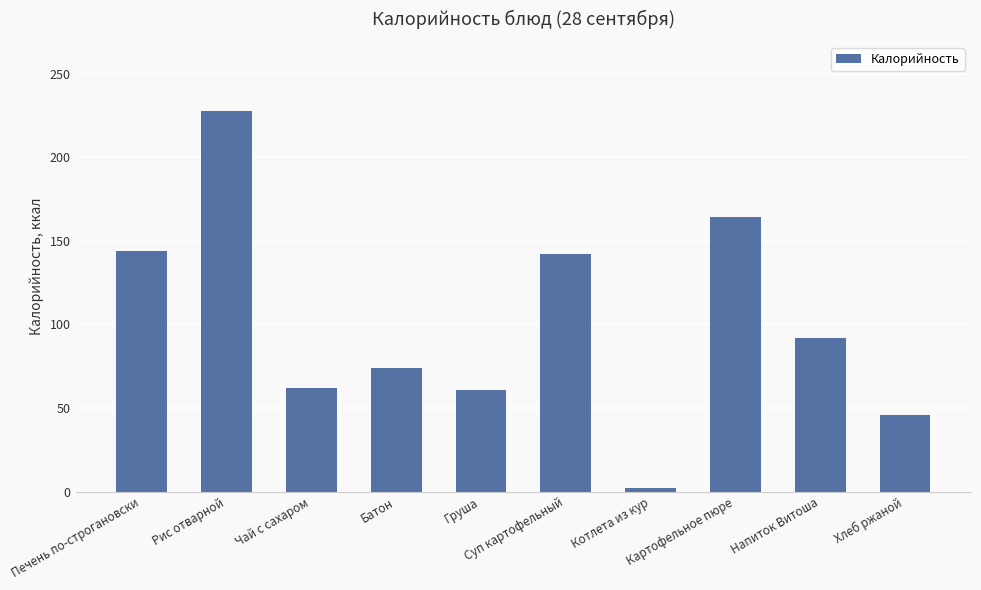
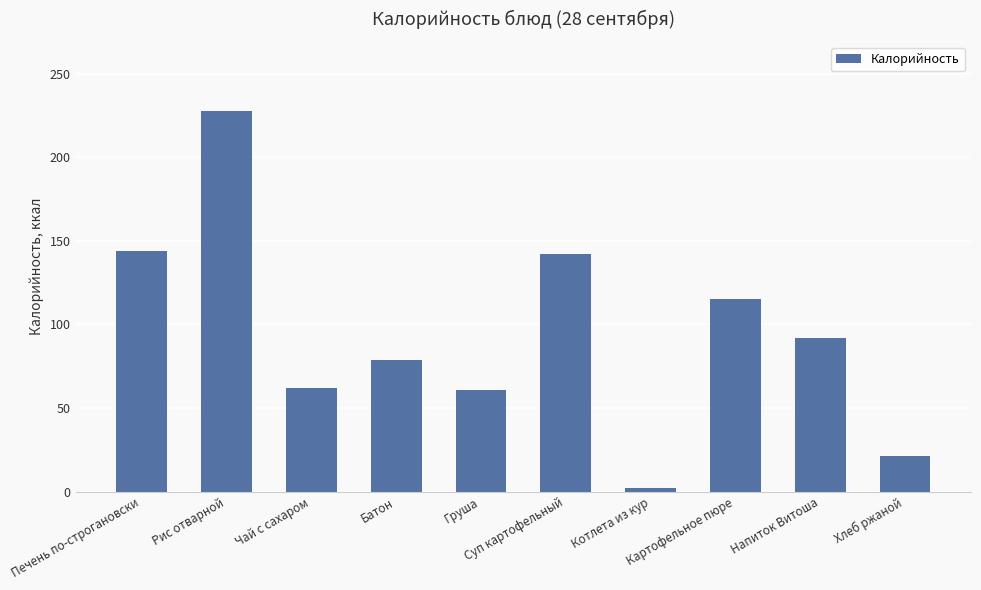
  {
    "Печень по-строгановски": 144,
    "Рис отварной": 228,
    "Чай с сахаром": 62,
-   "Батон": 74,
+   "Батон": 79,
    "Груша": 61,
    "Суп картофельный": 142,
    "Котлета из кур": 2,
-   "Картофельное пюре": 164,
+   "Картофельное пюре": 115,
    "Напиток Витоша": 92,
-   "Хлеб ржаной": 46
+   "Хлеб ржаной": 21
  }
